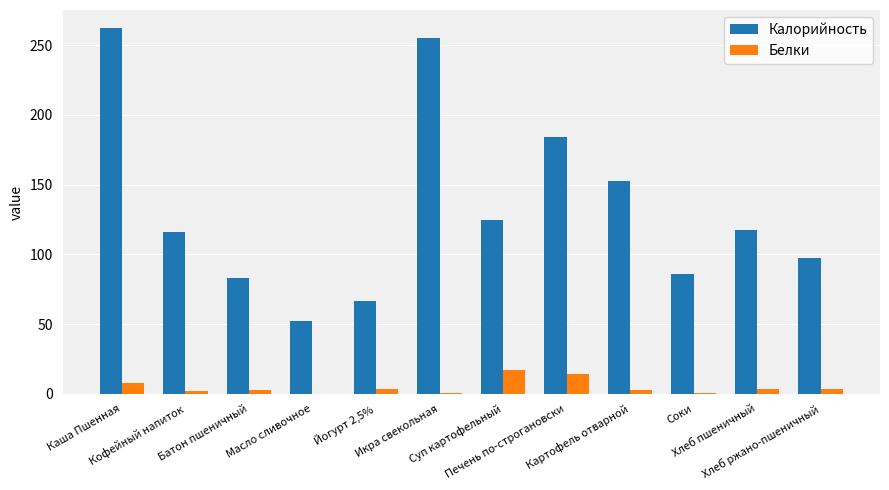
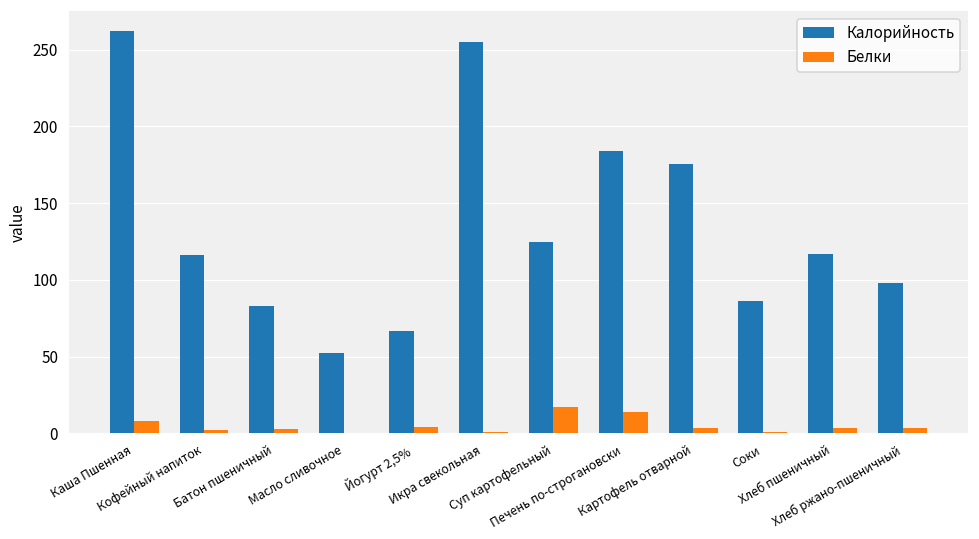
  {
    "Калорийность": {
      "Каша Пшенная": 262,
      "Кофейный напиток": 116,
      "Батон пшеничный": 83,
      "Масло сливочное": 52,
      "Йогурт 2,5%": 67,
      "Икра свекольная": 255,
      "Суп картофельный": 125,
      "Печень по-строгановски": 184,
-     "Картофель отварной": 152,
+     "Картофель отварной": 176,
      "Соки": 86,
      "Хлеб пшеничный": 117,
      "Хлеб ржано-пшеничный": 98
    },
    "Белки": {
      "Каша Пшенная": 8,
      "Кофейный напиток": 2,
      "Батон пшеничный": 3,
      "Йогурт 2,5%": 4,
      "Суп картофельный": 17,
      "Печень по-строгановски": 14,
      "Картофель отварной": 3,
      "Хлеб пшеничный": 4,
      "Хлеб ржано-пшеничный": 3
    }
  }
